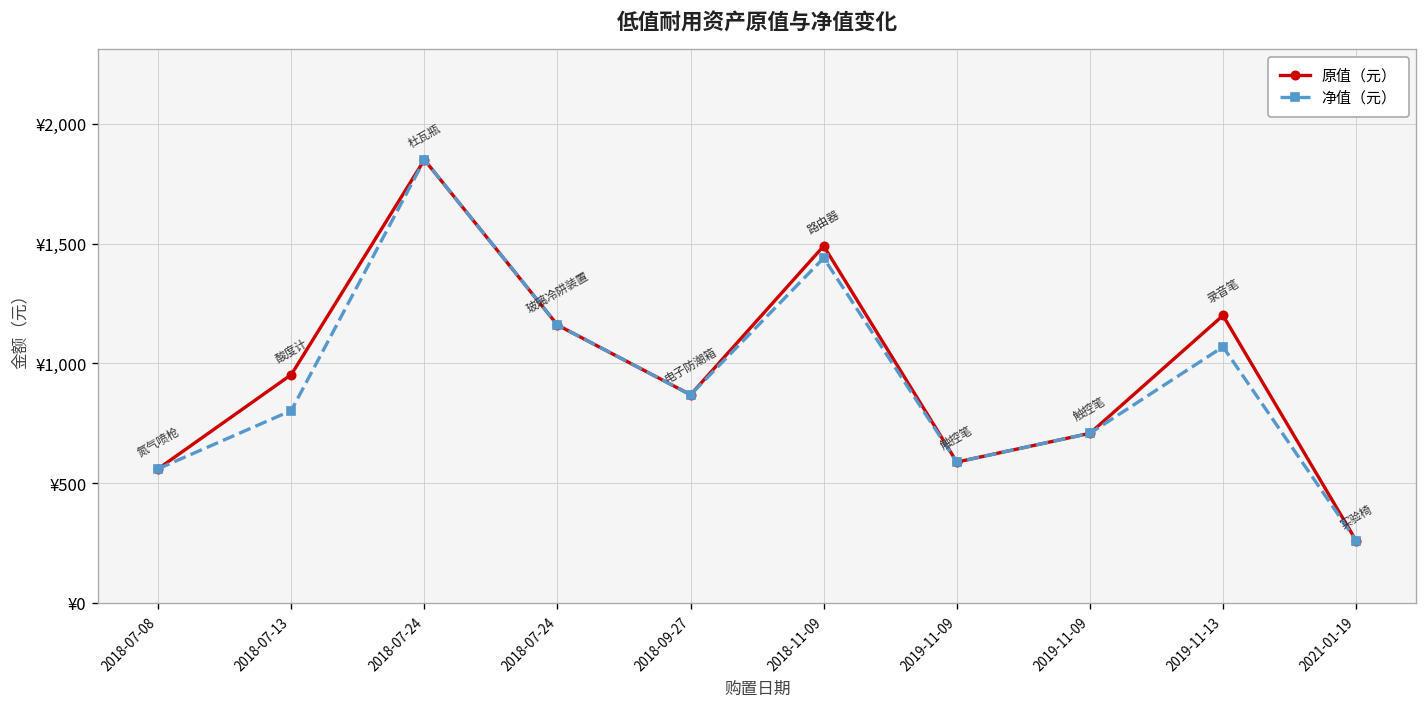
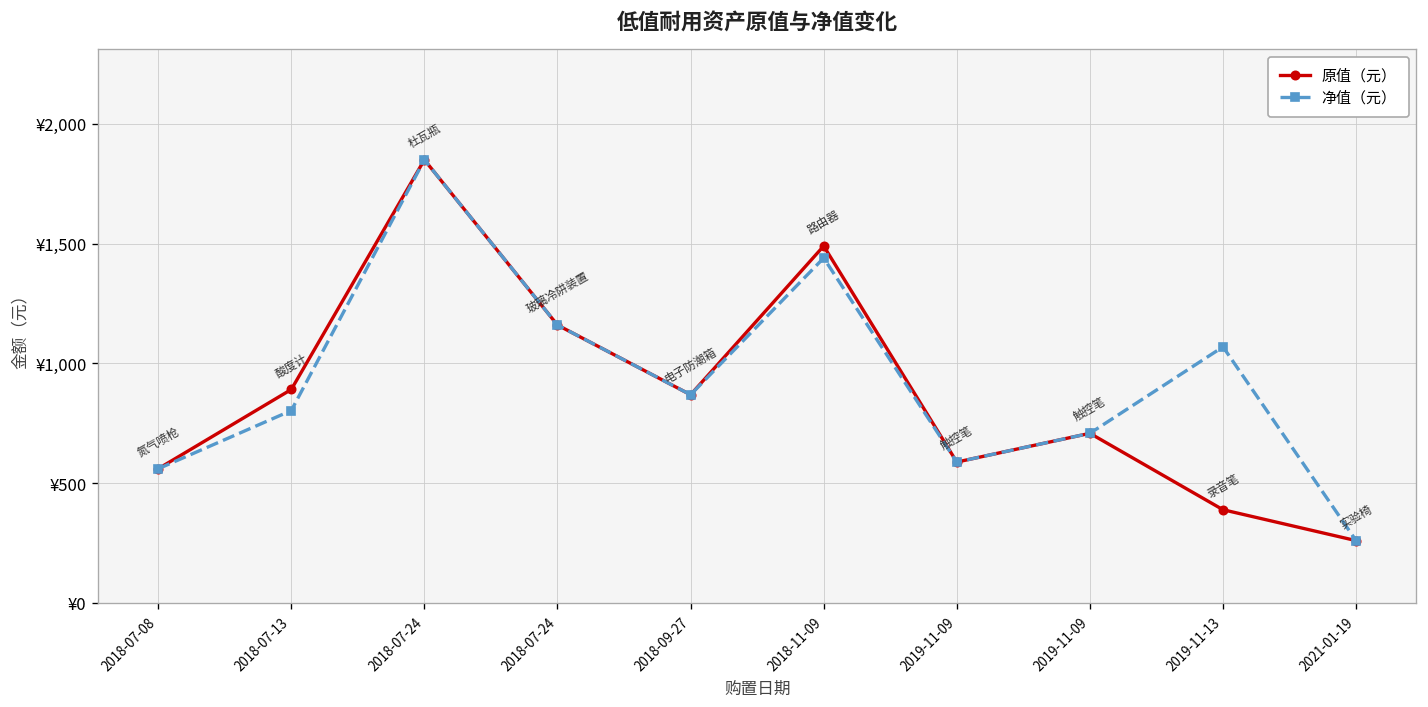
  {
    "原值（元）": {
-     "2018-07-13": "¥950",
+     "2018-07-13": "¥890",
      "2018-11-09": "¥1,490",
-     "2019-11-13": "¥1,200"
+     "2019-11-13": "¥390"
    },
    "净值（元）": {
      "2018-07-13": "¥800",
      "2018-11-09": "¥1,440",
      "2019-11-13": "¥1,070"
    }
  }
